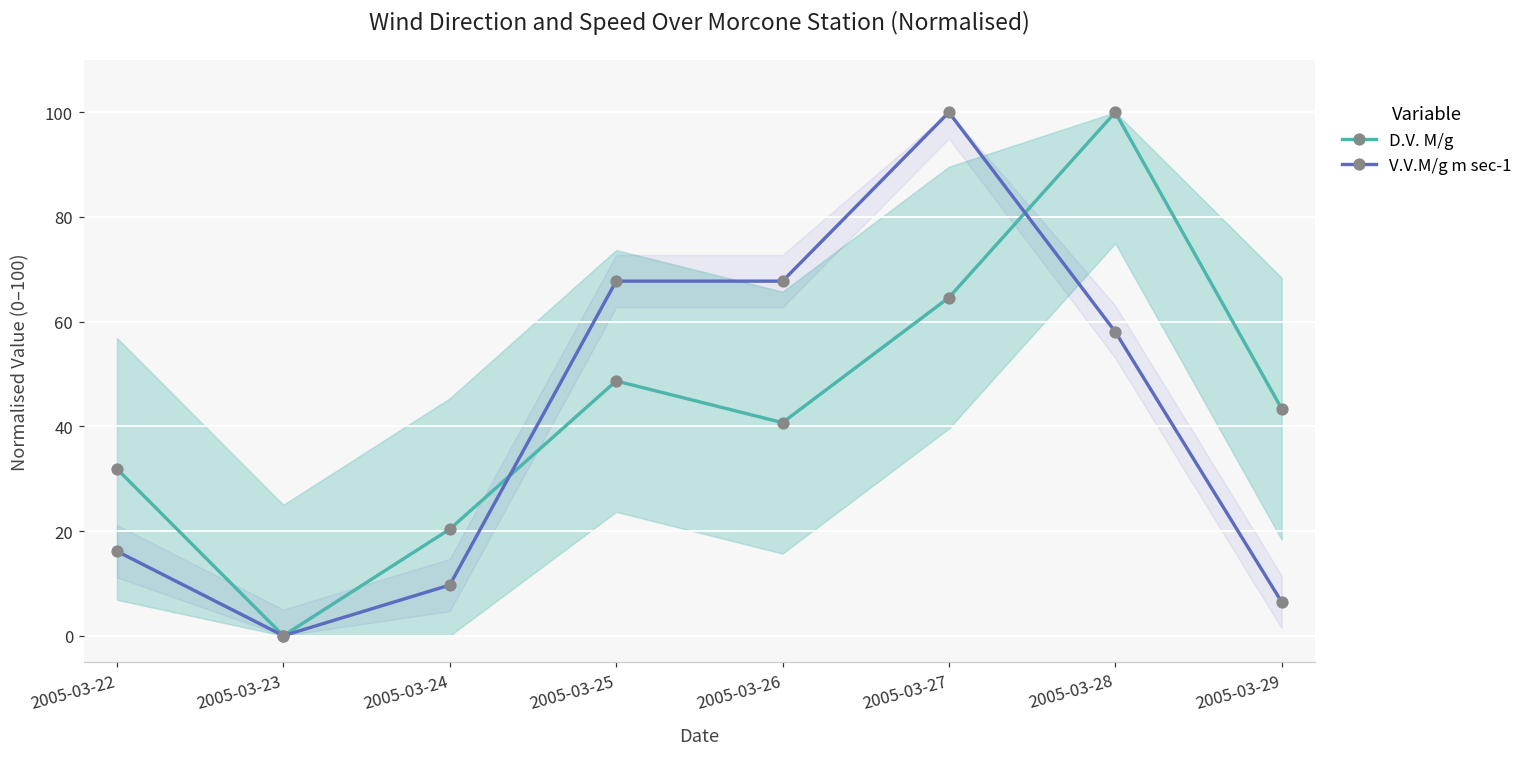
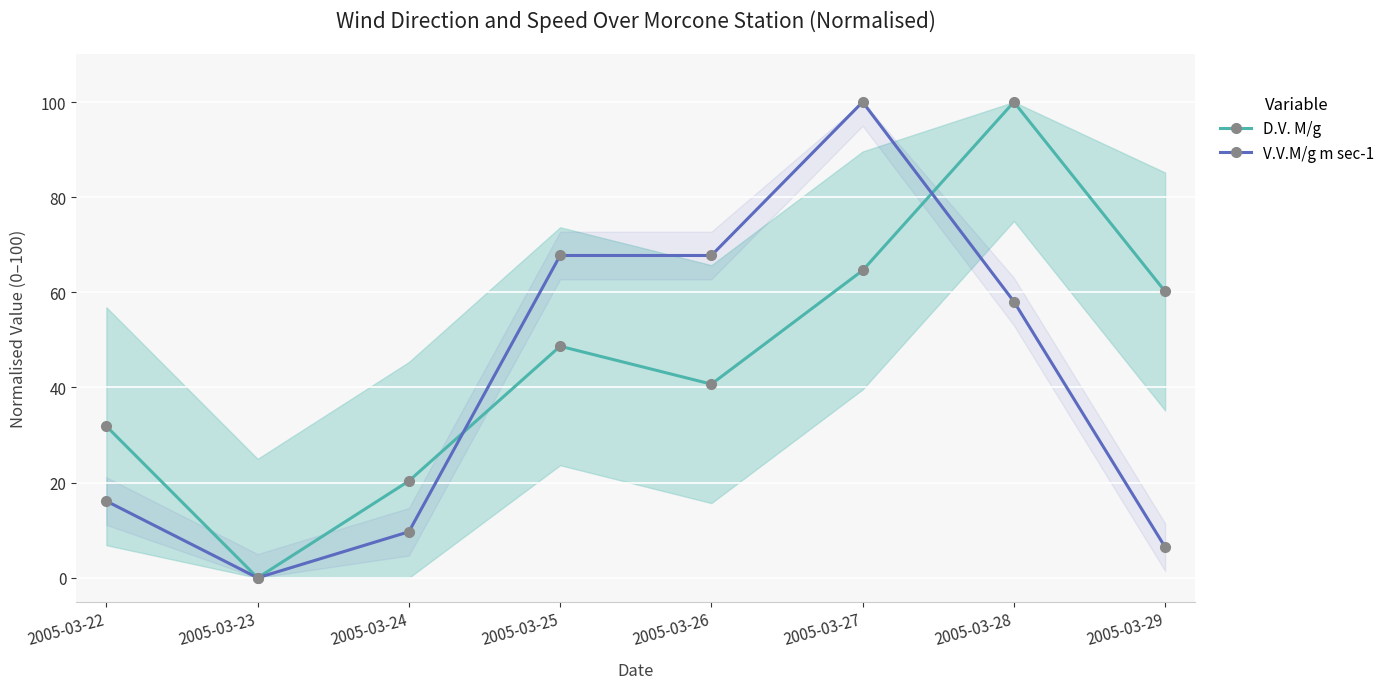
  {
    "D.V. M/g": {
      "2005-03-22": 32,
      "2005-03-24": 20,
      "2005-03-25": 49,
      "2005-03-26": 41,
      "2005-03-27": 65,
-     "2005-03-29": 43
+     "2005-03-29": 60
    }
  }
